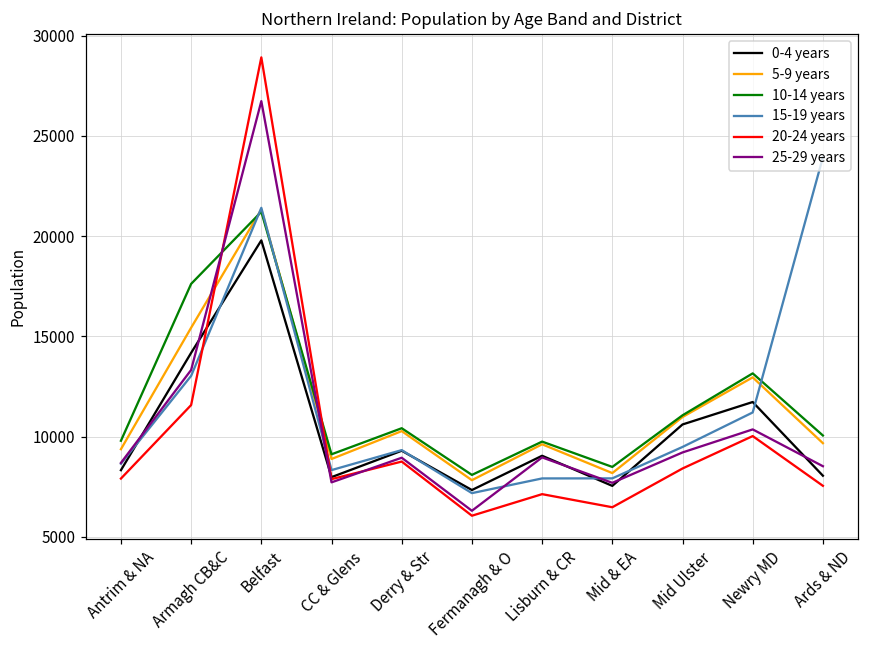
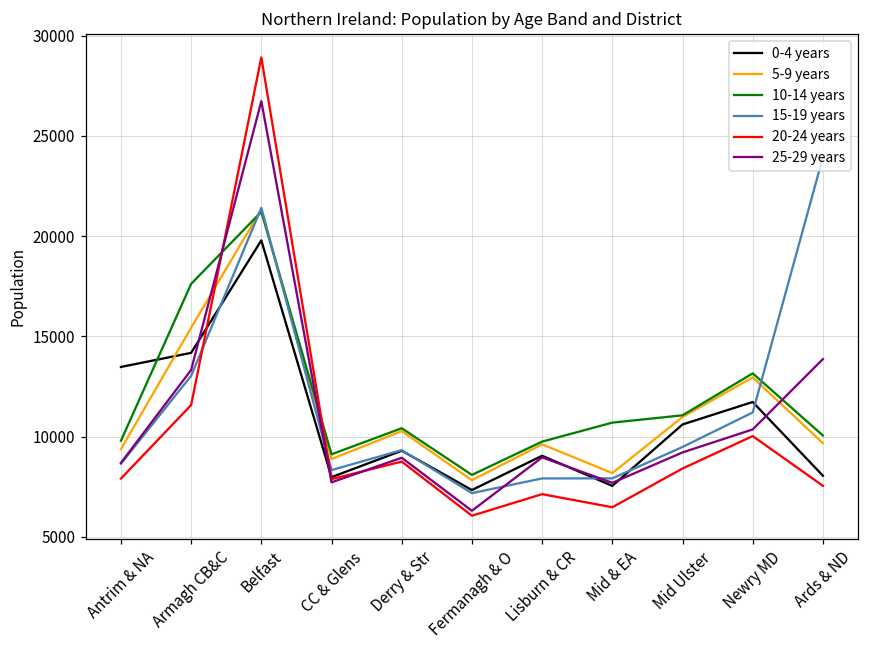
  {
    "0-4 years": {
-     "Antrim & NA": 8300,
+     "Antrim & NA": 13500,
      "Armagh CB&C": 14200,
      "Belfast": 19800,
      "Fermanagh & O": 7300,
      "Mid & EA": 7500,
      "Mid Ulster": 10600,
      "Newry MD": 11700,
      "Ards & ND": 8000
    },
    "5-9 years": {
      "Antrim & NA": 9400,
      "Armagh CB&C": 15400,
      "CC & Glens": 8900,
      "Derry & Str": 10300,
      "Fermanagh & O": 7800,
      "Mid & EA": 8200,
      "Newry MD": 13000,
      "Ards & ND": 9700
    },
    "10-14 years": {
      "Antrim & NA": 9800,
      "Armagh CB&C": 17600,
      "CC & Glens": 9100,
      "Derry & Str": 10400,
      "Fermanagh & O": 8100,
-     "Mid & EA": 8500,
+     "Mid & EA": 10700,
      "Newry MD": 13200,
      "Ards & ND": 10100
    },
    "15-19 years": {
      "Armagh CB&C": 13000,
      "CC & Glens": 8300,
      "Fermanagh & O": 7200,
      "Lisburn & CR": 7900,
      "Mid & EA": 7900,
      "Mid Ulster": 9500,
      "Newry MD": 11200
    },
    "20-24 years": {
      "Antrim & NA": 7900,
      "Armagh CB&C": 11600,
      "Belfast": 28900,
      "Derry & Str": 8800,
      "Fermanagh & O": 6000,
      "Lisburn & CR": 7100,
      "Mid & EA": 6500,
      "Mid Ulster": 8400,
      "Newry MD": 10000,
      "Ards & ND": 7500
    },
    "25-29 years": {
      "Armagh CB&C": 13300,
      "Belfast": 26700,
      "CC & Glens": 7700,
      "Derry & Str": 8900,
      "Fermanagh & O": 6300,
      "Mid & EA": 7700,
      "Mid Ulster": 9200,
      "Newry MD": 10400,
-     "Ards & ND": 8500
+     "Ards & ND": 13900
    }
  }
